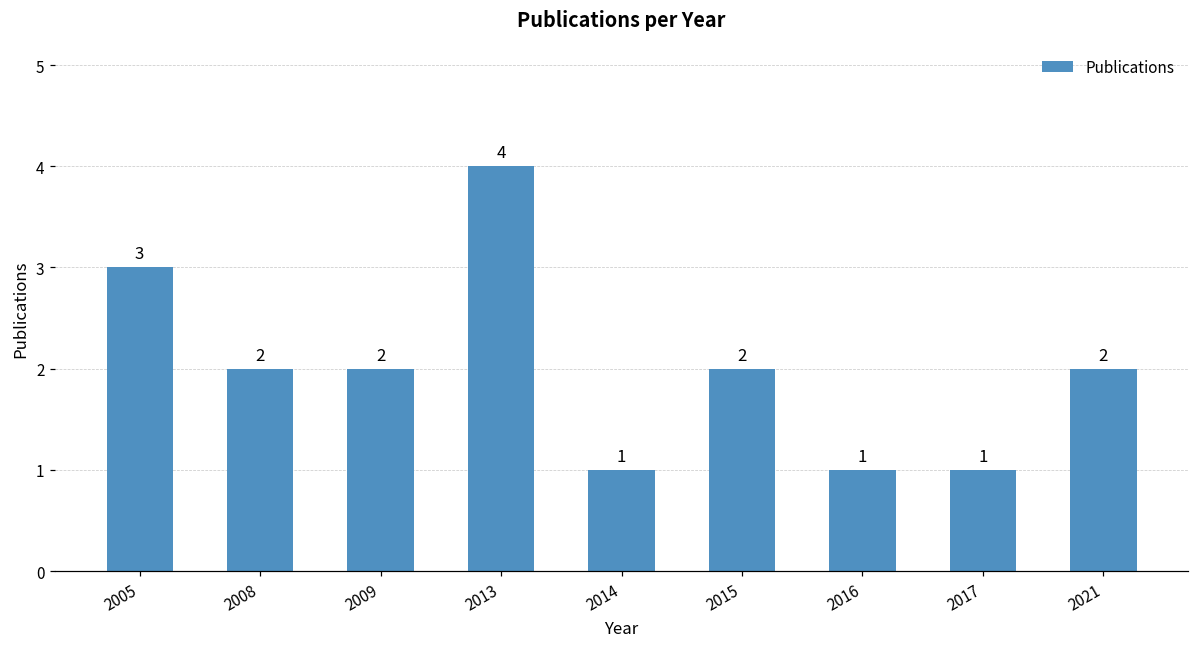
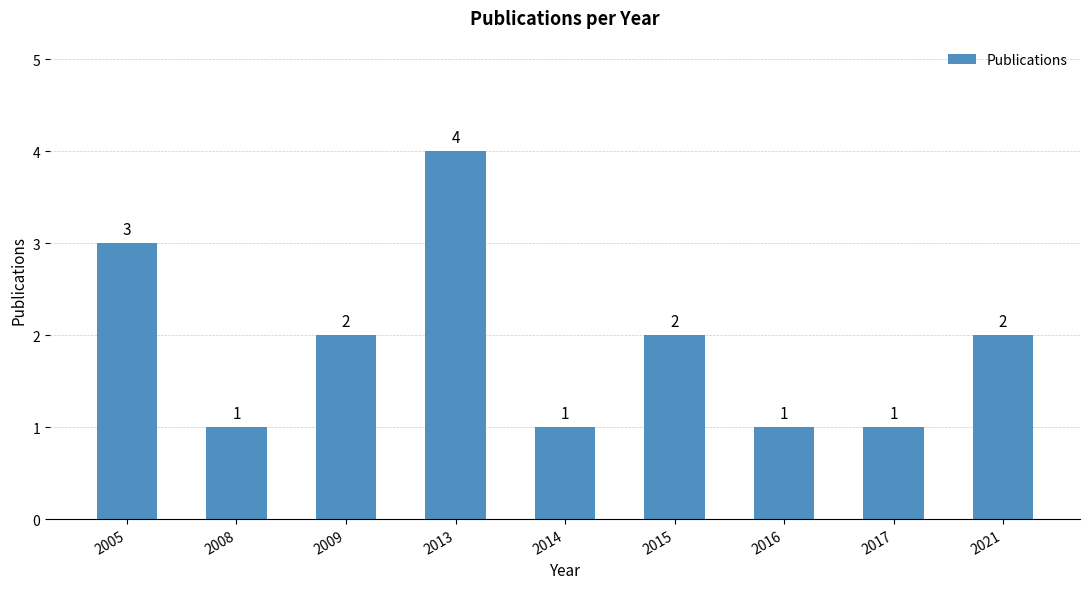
  {
    "2005": 3,
-   "2008": 2,
+   "2008": 1,
    "2009": 2,
    "2013": 4,
    "2014": 1,
    "2015": 2,
    "2016": 1,
    "2017": 1,
    "2021": 2
  }
